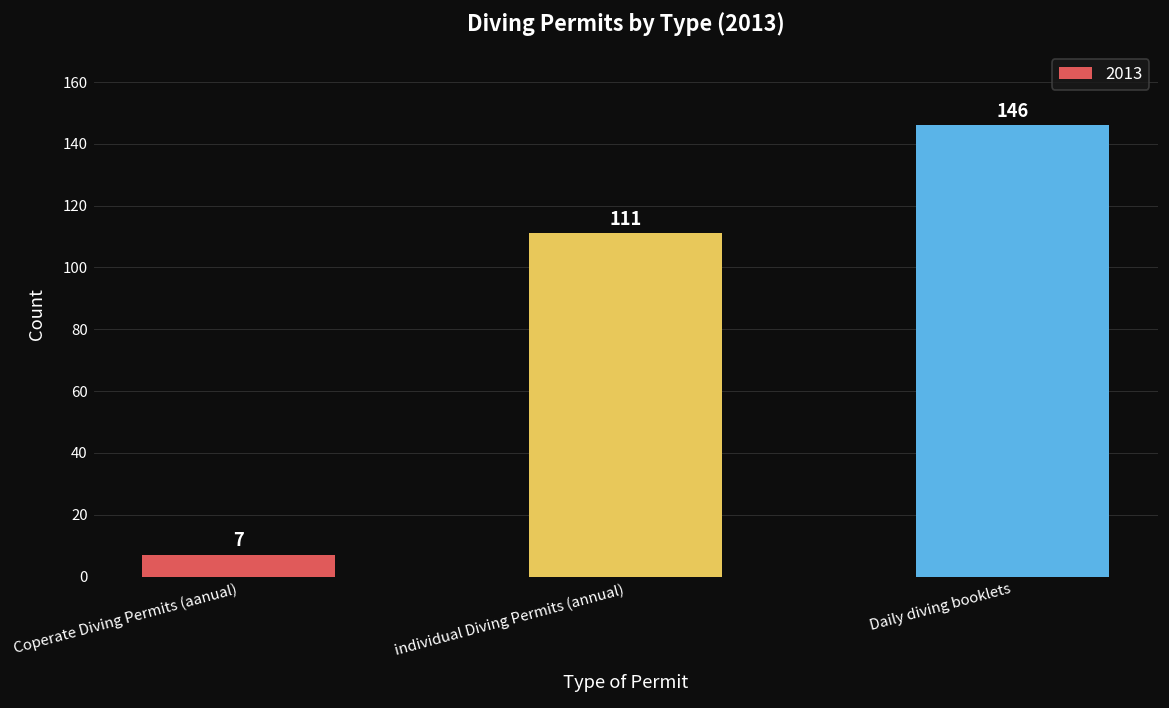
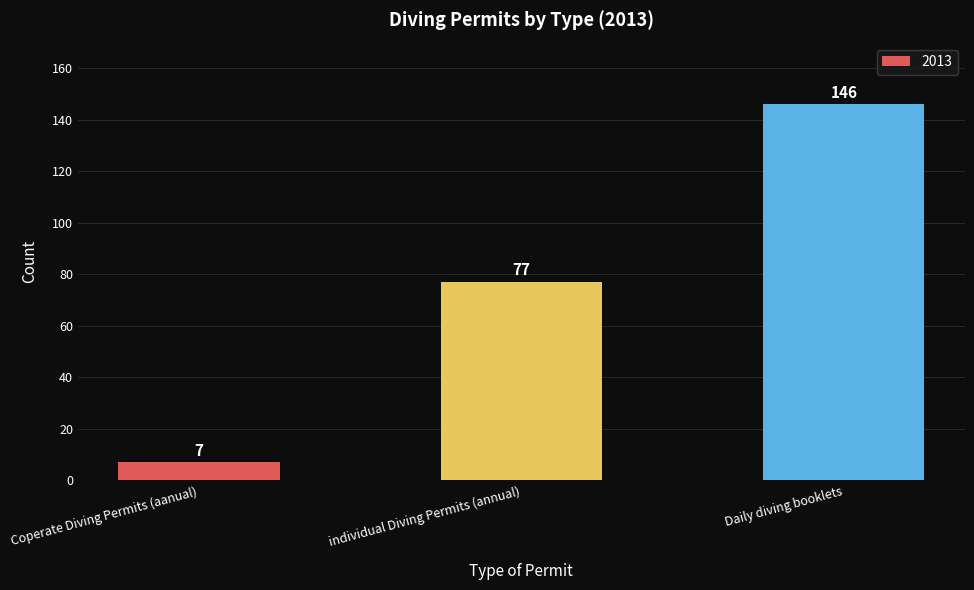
  {
    "Coperate Diving Permits (aanual)": 7,
-   "individual Diving Permits (annual)": 111,
+   "individual Diving Permits (annual)": 77,
    "Daily diving booklets": 146
  }
